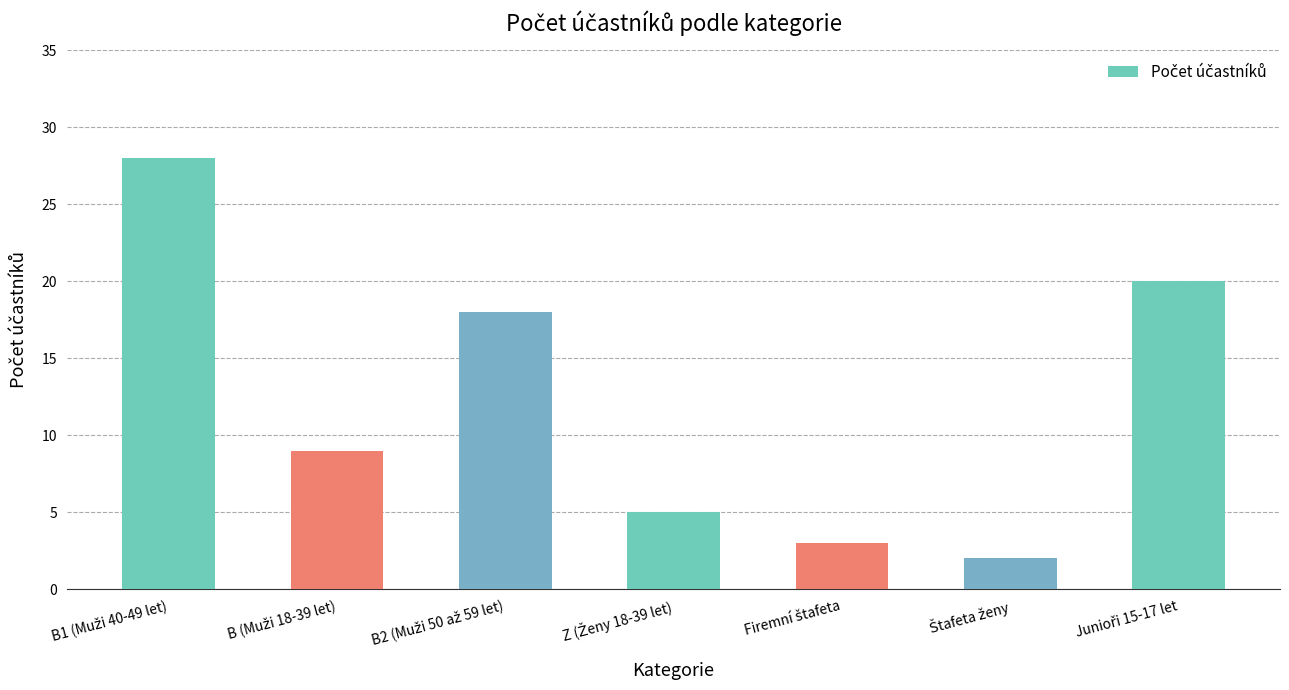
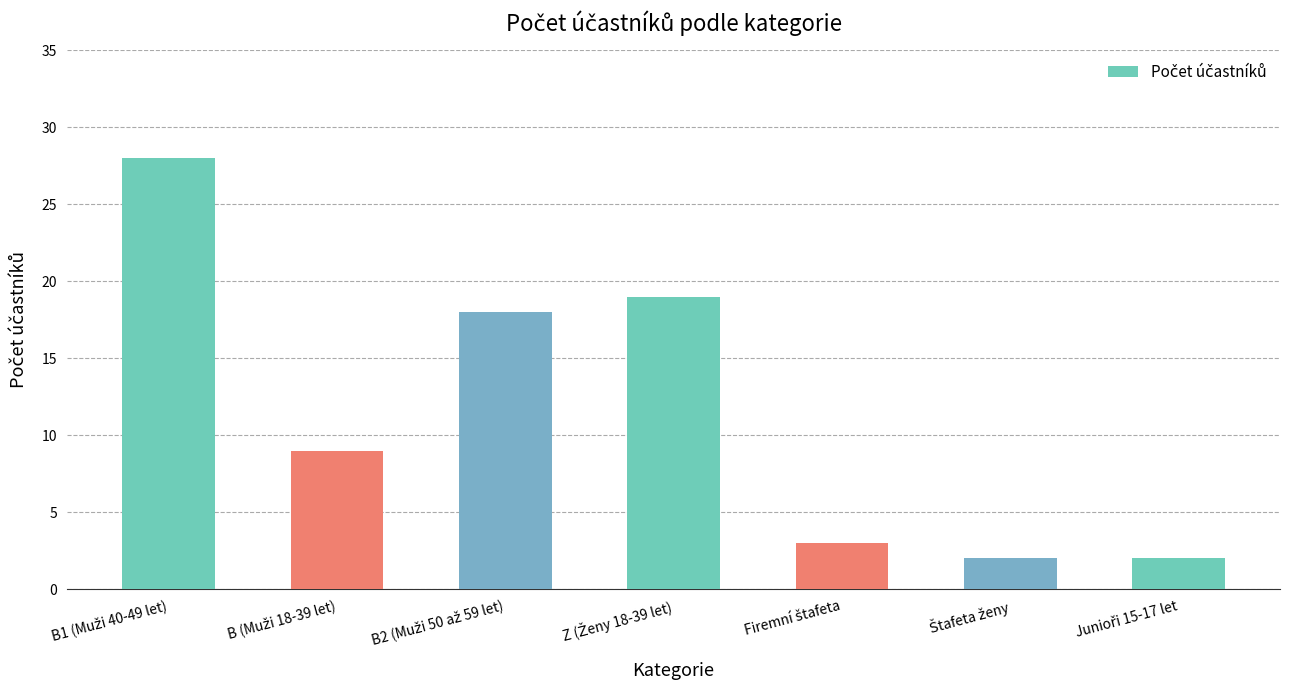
  {
    "B1 (Muži 40-49 let)": 28,
    "B (Muži 18-39 let)": 9,
    "B2 (Muži 50 až 59 let)": 18,
-   "Z (Ženy 18-39 let)": 5,
+   "Z (Ženy 18-39 let)": 19,
    "Firemní štafeta": 3,
    "Štafeta ženy": 2,
-   "Junioři 15-17 let": 20
+   "Junioři 15-17 let": 2
  }
